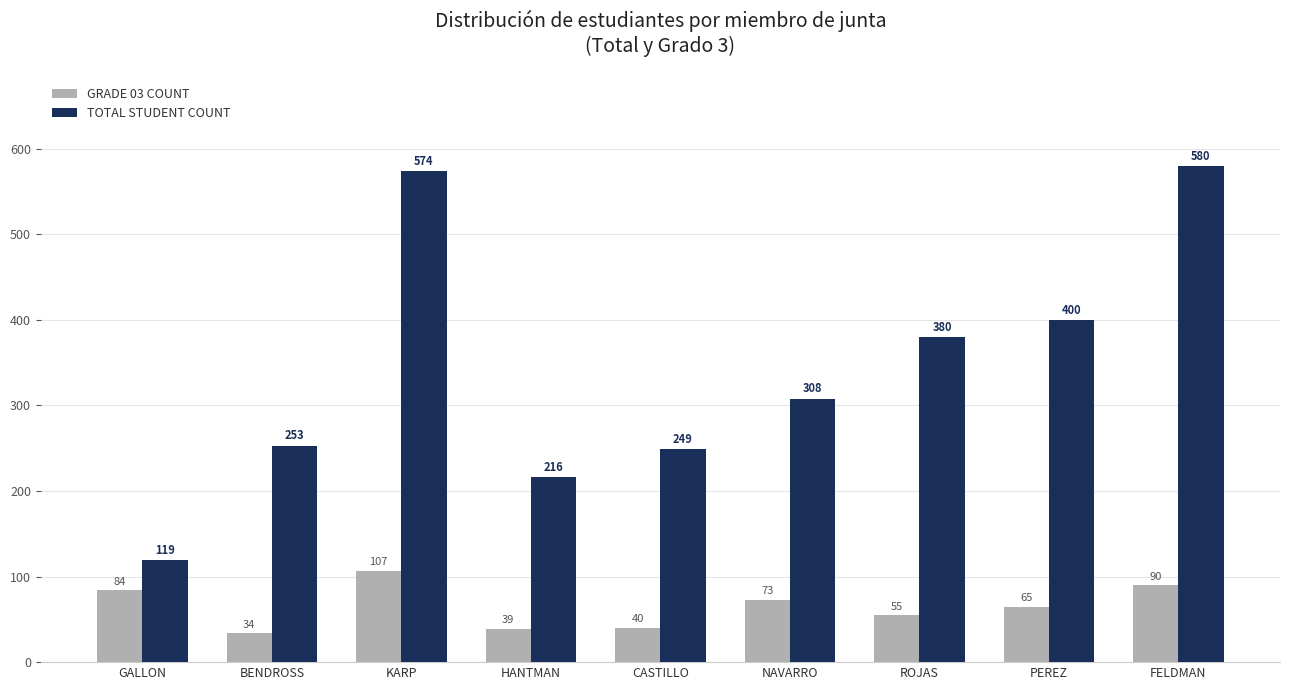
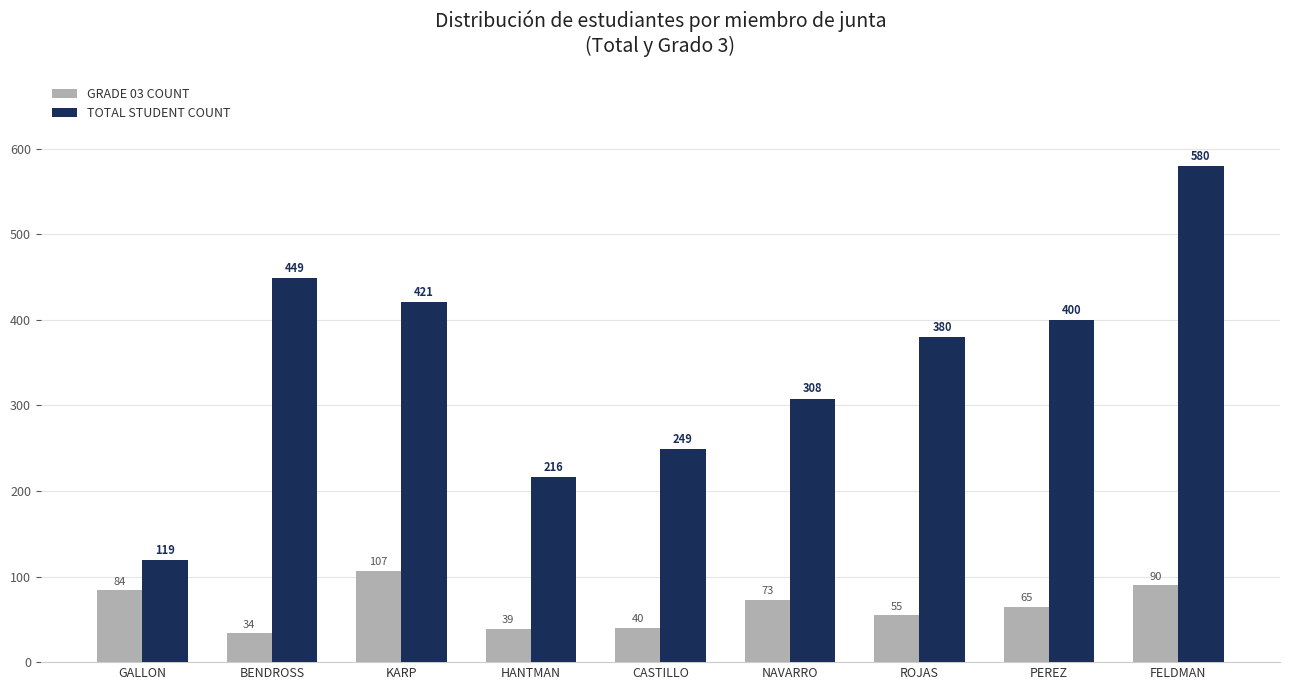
  {
    "GRADE 03 COUNT": {
      "GALLON": 84,
      "BENDROSS": 34,
      "KARP": 107,
      "HANTMAN": 39,
      "CASTILLO": 40,
      "NAVARRO": 73,
      "ROJAS": 55,
      "PEREZ": 65,
      "FELDMAN": 90
    },
    "TOTAL STUDENT COUNT": {
      "GALLON": 119,
-     "BENDROSS": 253,
-     "KARP": 574,
+     "BENDROSS": 449,
+     "KARP": 421,
      "HANTMAN": 216,
      "CASTILLO": 249,
      "NAVARRO": 308,
      "ROJAS": 380,
      "PEREZ": 400,
      "FELDMAN": 580
    }
  }
